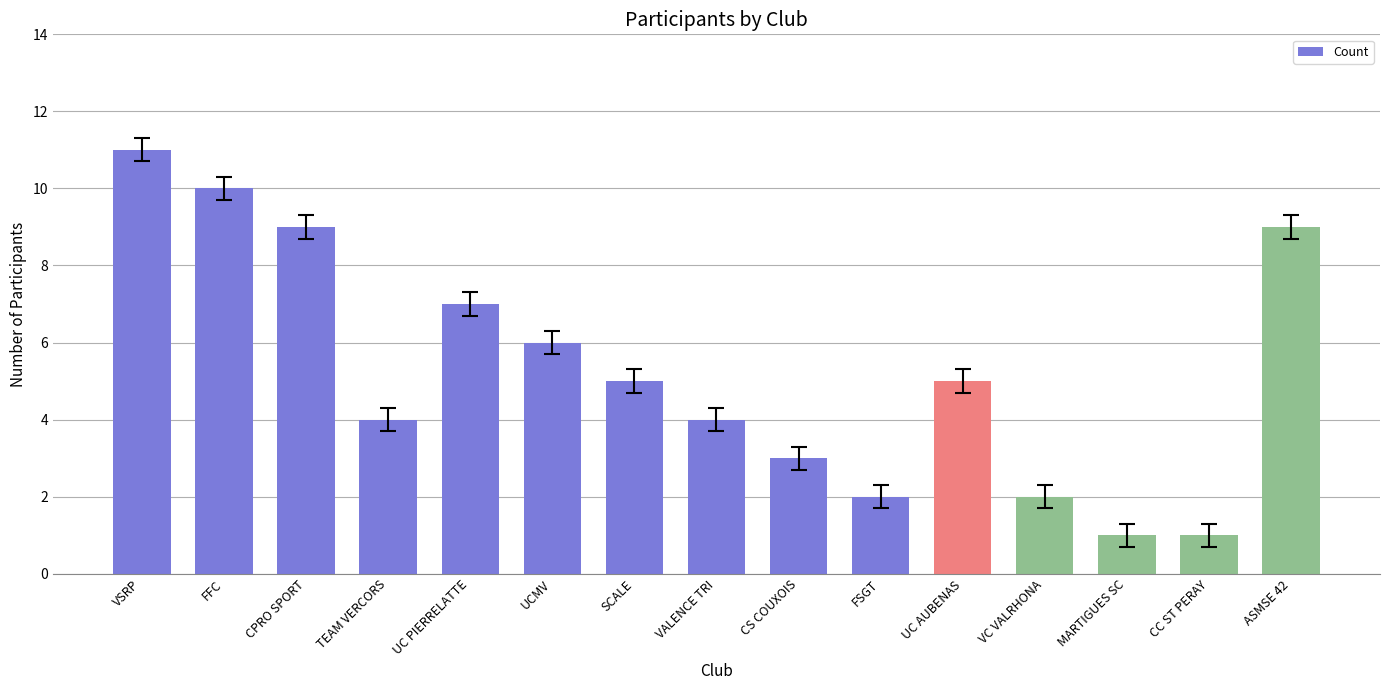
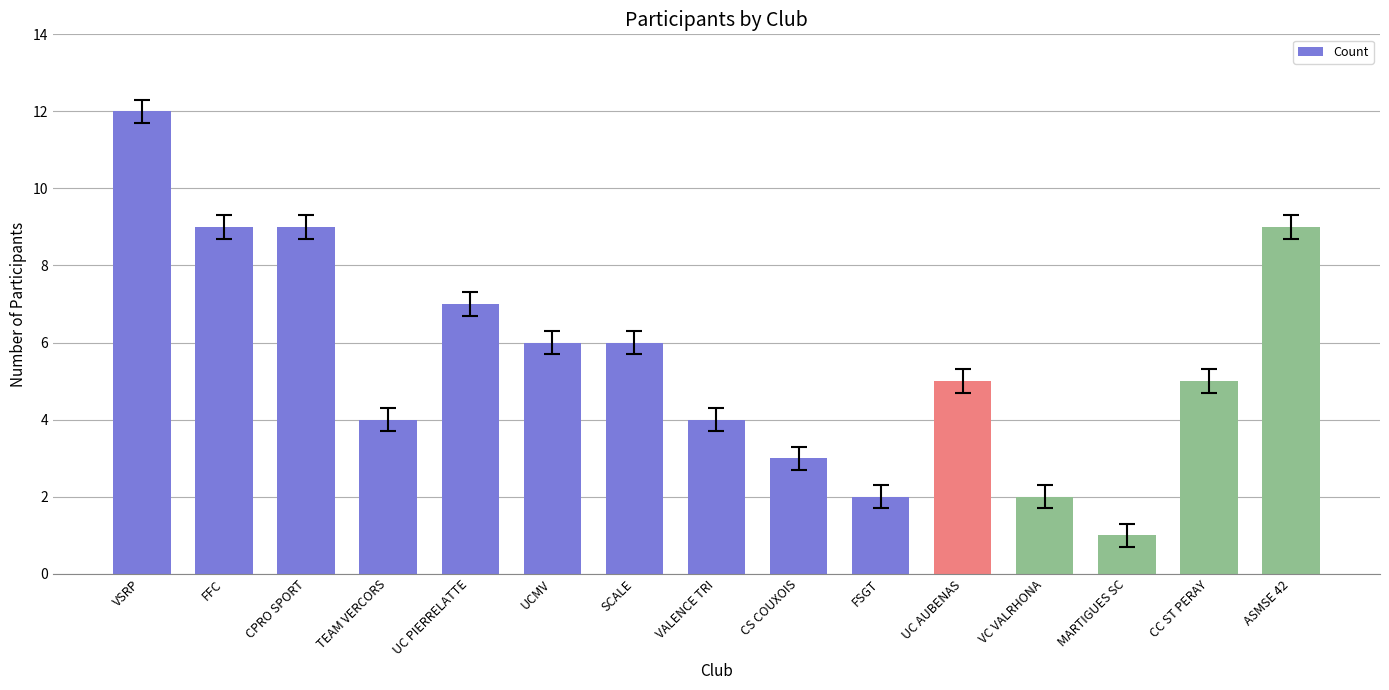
  {
    "Count": {
-     "VSRP": 11,
-     "FFC": 10,
+     "VSRP": 12,
+     "FFC": 9,
      "CPRO SPORT": 9,
      "TEAM VERCORS": 4,
      "UC PIERRELATTE": 7,
      "UCMV": 6,
-     "SCALE": 5,
+     "SCALE": 6,
      "VALENCE TRI": 4,
      "CS COUXOIS": 3,
      "FSGT": 2,
      "UC AUBENAS": 5,
      "VC VALRHONA": 2,
      "MARTIGUES SC": 1,
-     "CC ST PERAY": 1,
+     "CC ST PERAY": 5,
      "ASMSE 42": 9
    }
  }
